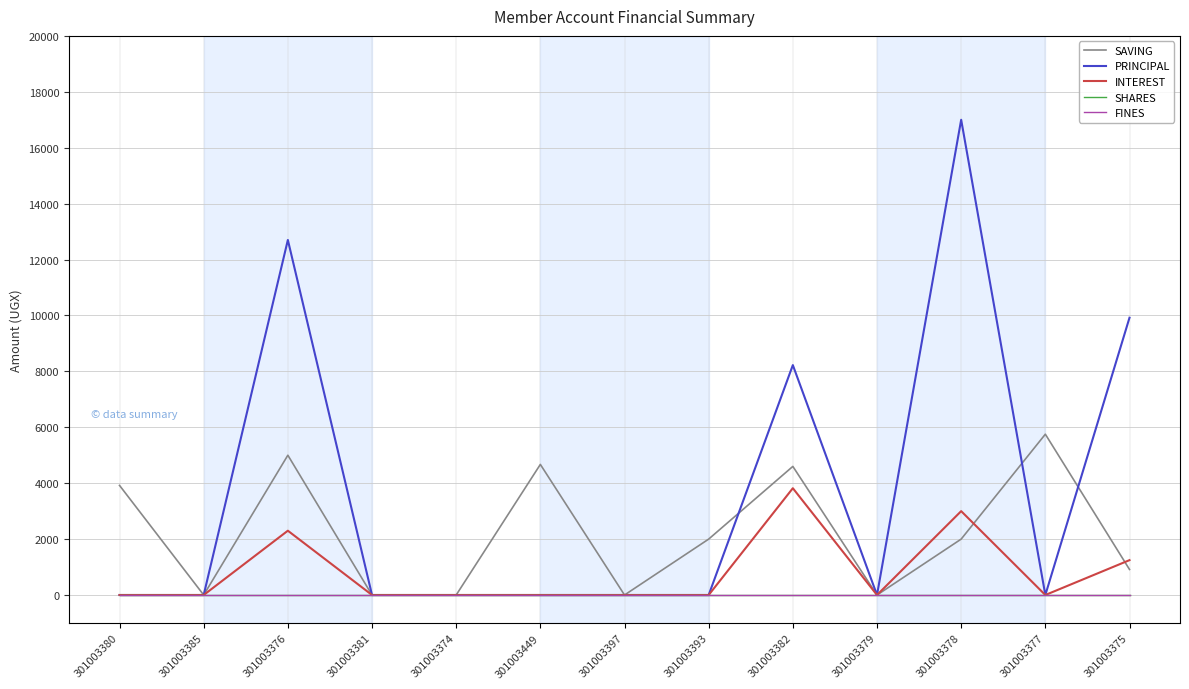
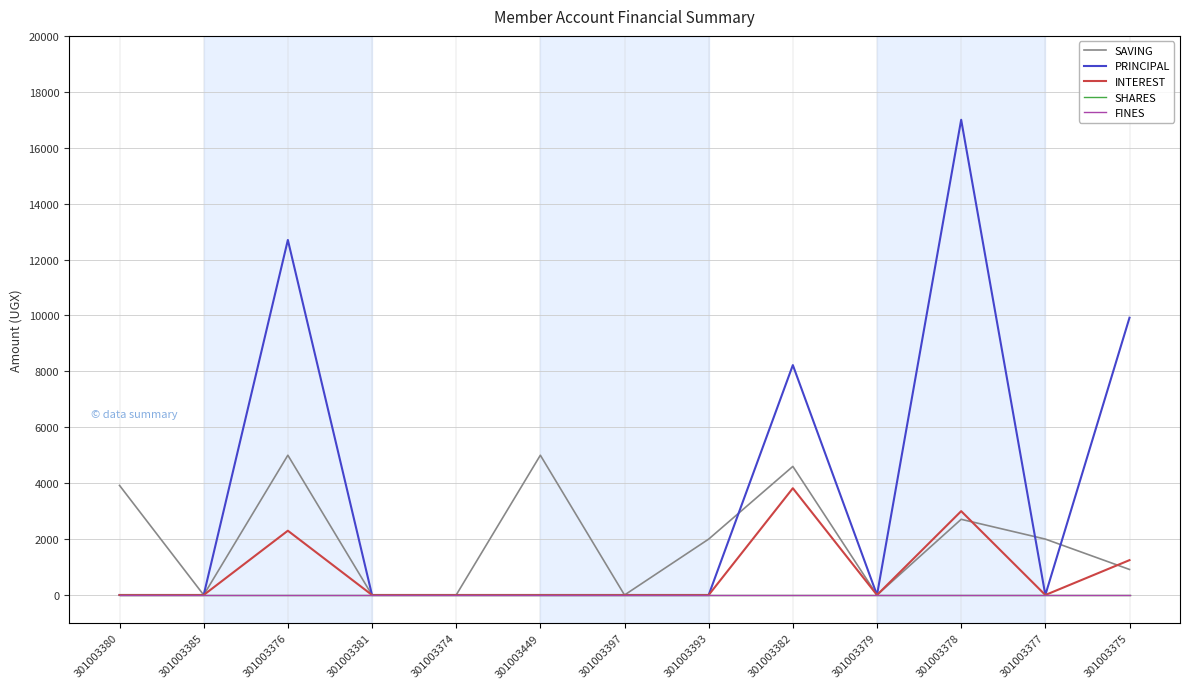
  {
    "SAVING": {
      "301003380": 3900,
      "301003376": 5000,
-     "301003449": 4700,
+     "301003449": 5000,
      "301003393": 2000,
      "301003382": 4600,
-     "301003378": 2000,
-     "301003377": 5800,
+     "301003378": 2700,
+     "301003377": 2000,
      "301003375": 900
    },
    "PRINCIPAL": {
      "301003376": 12700,
      "301003382": 8200,
      "301003378": 17000,
      "301003375": 9900
    },
    "INTEREST": {
      "301003376": 2300,
      "301003382": 3800,
      "301003378": 3000,
      "301003375": 1200
    },
    "FINES": {
      "301003376": 0,
      "301003382": 0,
      "301003378": 0,
      "301003375": 0
    }
  }
